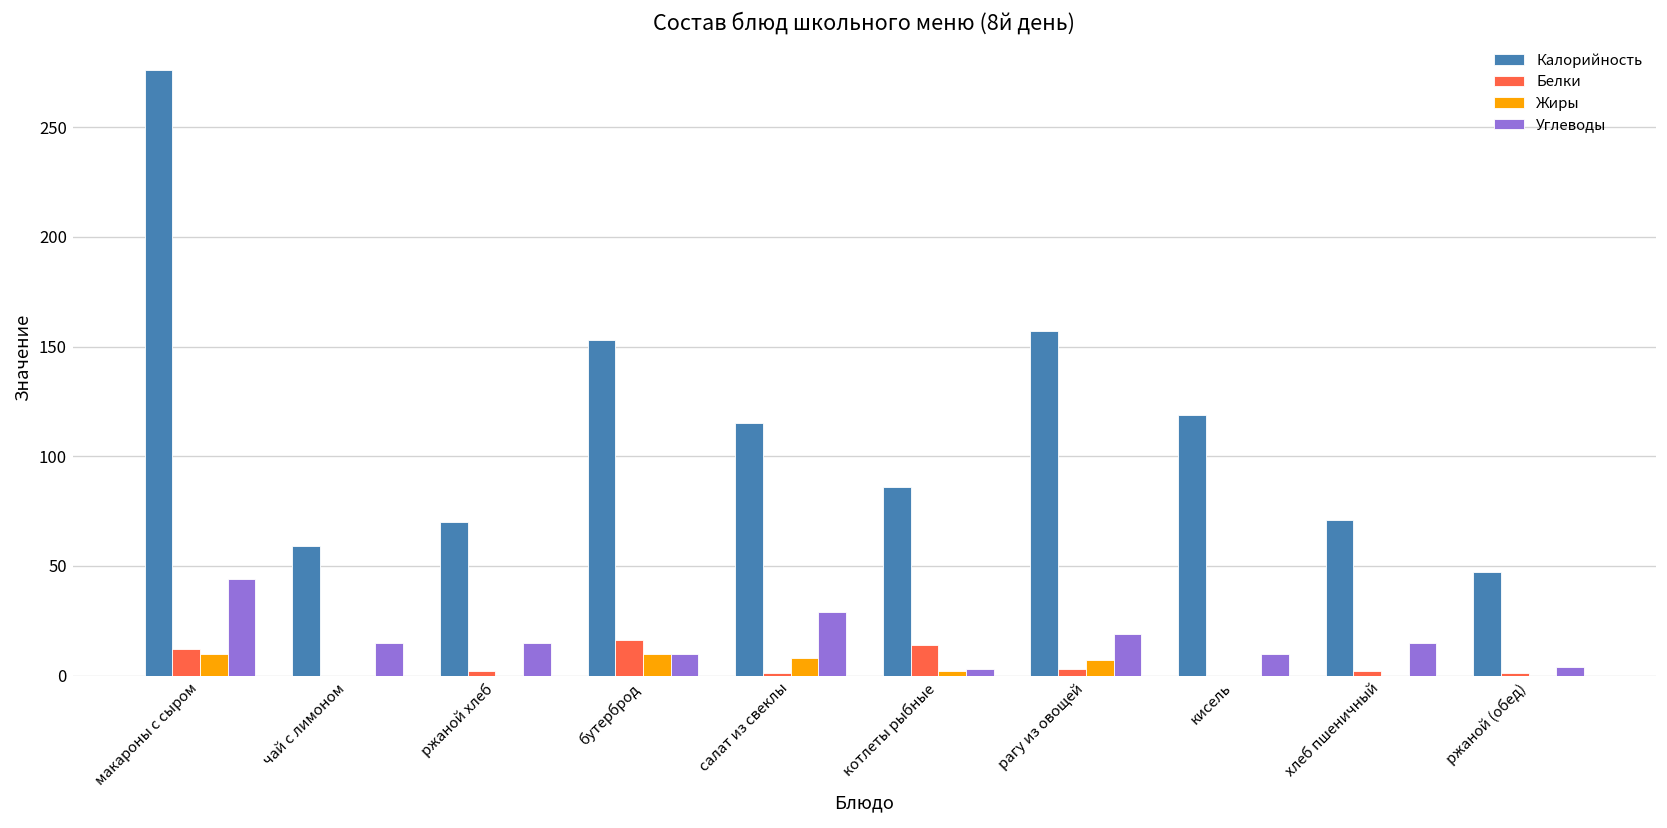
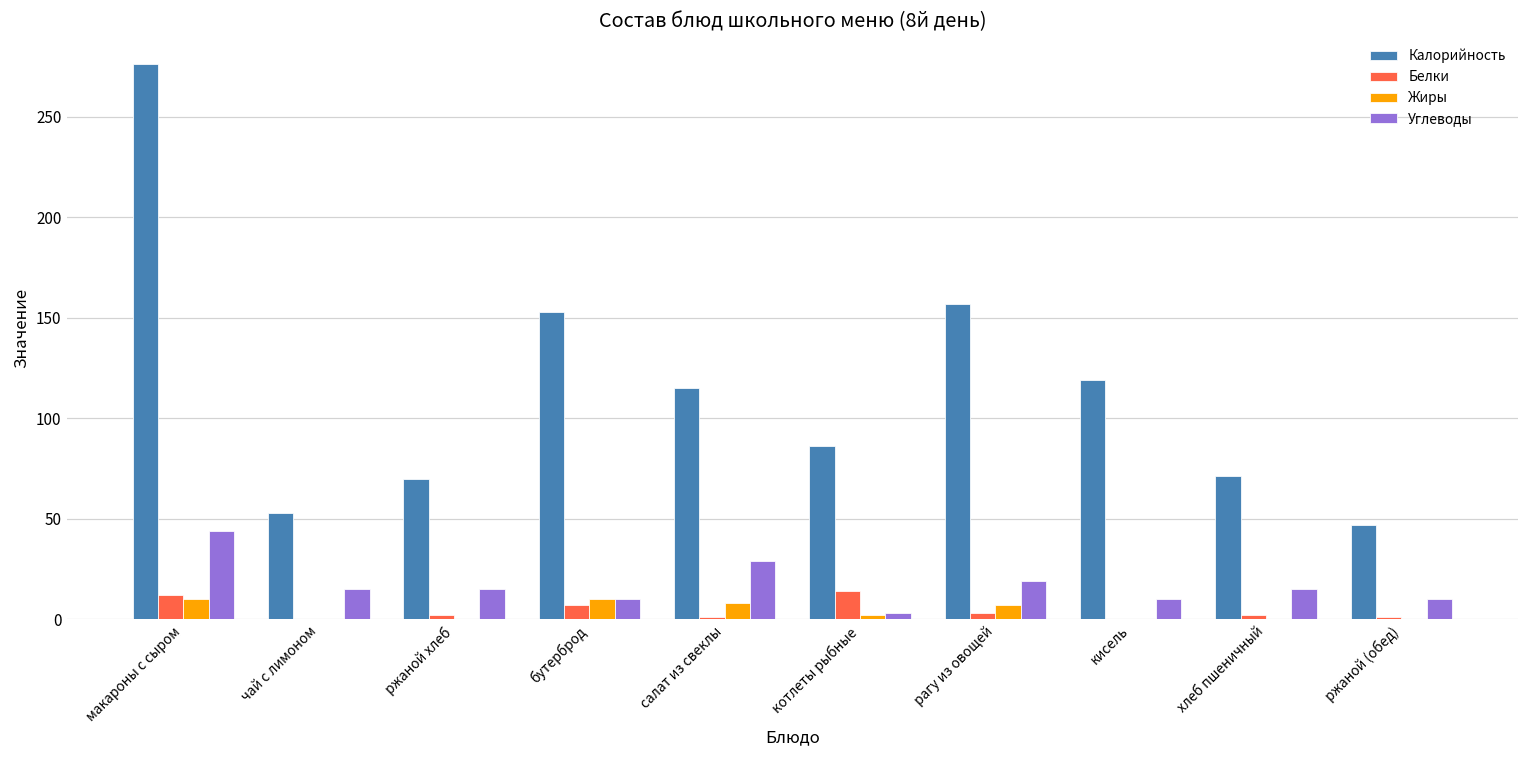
  {
    "Калорийность": {
      "макароны с сыром": 276,
-     "чай с лимоном": 59,
+     "чай с лимоном": 53,
      "ржаной хлеб": 70,
      "бутерброд": 153,
      "салат из свеклы": 115,
      "котлеты рыбные": 86,
      "рагу из овощей": 157,
      "кисель": 119,
      "хлеб пшеничный": 71,
      "ржаной (обед)": 47
    },
    "Белки": {
      "макароны с сыром": 12,
      "чай с лимоном": 0,
      "ржаной хлеб": 2,
-     "бутерброд": 16,
+     "бутерброд": 7,
      "котлеты рыбные": 14,
      "рагу из овощей": 3,
      "кисель": 0,
      "хлеб пшеничный": 2
    },
    "Жиры": {
      "макароны с сыром": 10,
      "чай с лимоном": 0,
      "ржаной хлеб": 0,
      "бутерброд": 10,
      "салат из свеклы": 8,
      "котлеты рыбные": 2,
      "рагу из овощей": 7,
      "кисель": 0,
      "хлеб пшеничный": 0,
      "ржаной (обед)": 0
    },
    "Углеводы": {
      "макароны с сыром": 44,
      "чай с лимоном": 15,
      "ржаной хлеб": 15,
      "бутерброд": 10,
      "салат из свеклы": 29,
      "котлеты рыбные": 3,
      "рагу из овощей": 19,
      "кисель": 10,
      "хлеб пшеничный": 15,
-     "ржаной (обед)": 4
+     "ржаной (обед)": 10
    }
  }
